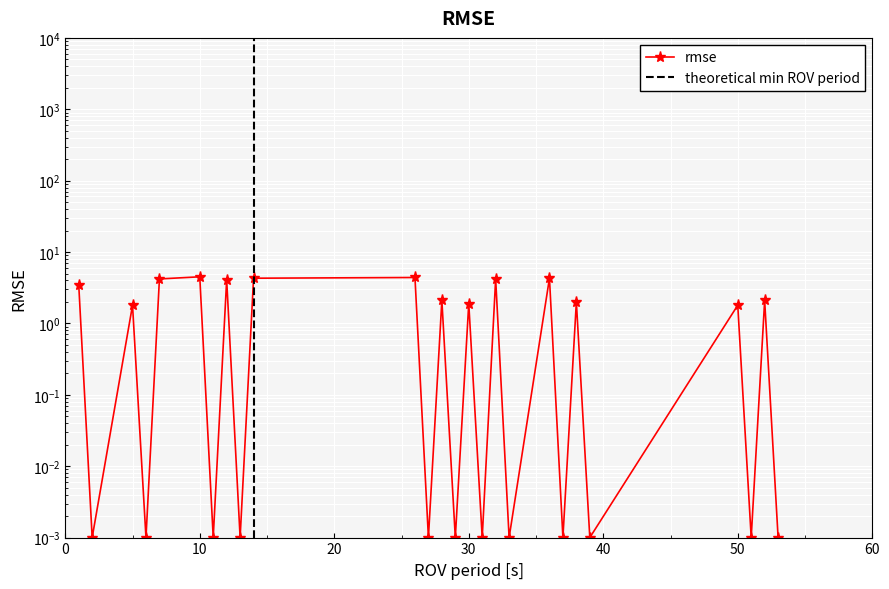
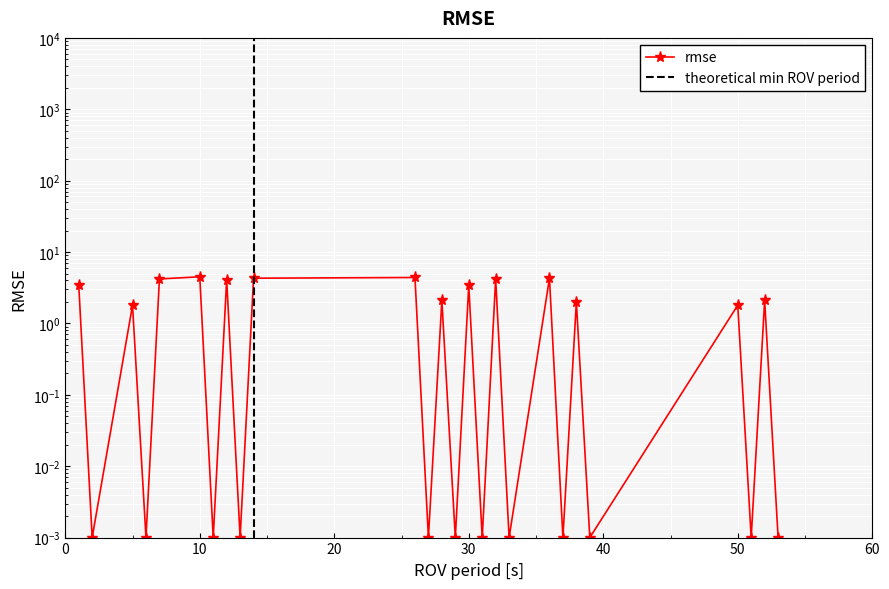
  {
    "10": 5,
-   "30": 1.9,
+   "30": 3,
    "50": 1.8
  }
